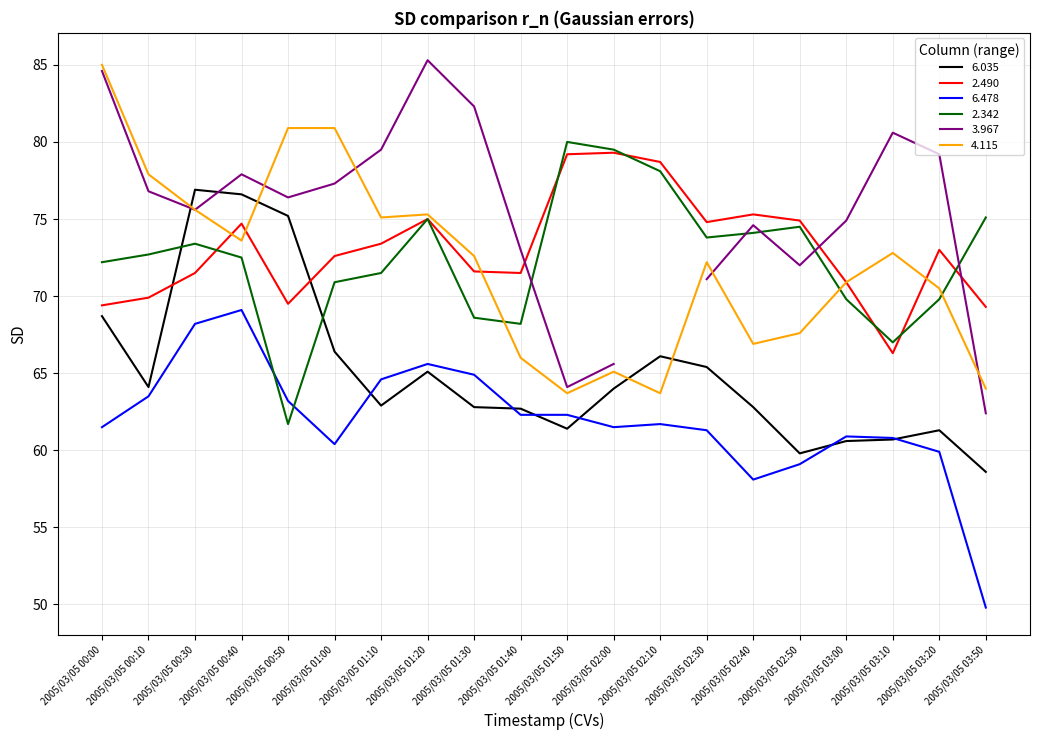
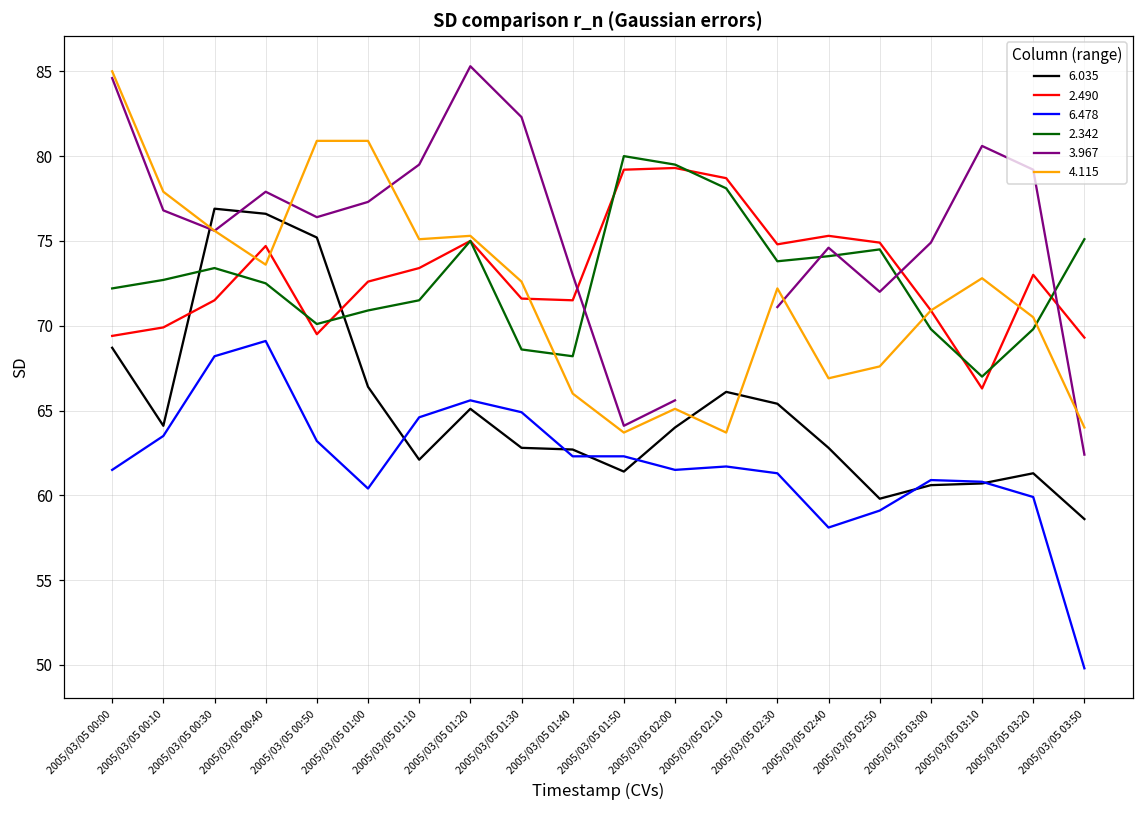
  {
    "6.035": {
      "2005/03/05 00:00": 68.7,
      "2005/03/05 00:10": 64.1,
      "2005/03/05 00:30": 76.9,
      "2005/03/05 00:40": 76.6,
      "2005/03/05 00:50": 75.2,
      "2005/03/05 01:00": 66.4,
-     "2005/03/05 01:10": 62.9,
+     "2005/03/05 01:10": 62.1,
      "2005/03/05 01:20": 65.1,
      "2005/03/05 01:30": 62.8,
      "2005/03/05 01:40": 62.7,
      "2005/03/05 01:50": 61.4,
      "2005/03/05 02:00": 64.0,
      "2005/03/05 02:10": 66.1,
      "2005/03/05 02:30": 65.4,
      "2005/03/05 02:40": 62.8,
      "2005/03/05 02:50": 59.8,
      "2005/03/05 03:00": 60.6,
      "2005/03/05 03:20": 61.3,
      "2005/03/05 03:50": 58.6
    },
    "2.490": {
      "2005/03/05 00:00": 69.4,
      "2005/03/05 00:10": 69.9,
      "2005/03/05 00:30": 71.5,
      "2005/03/05 00:40": 74.7,
      "2005/03/05 00:50": 69.5,
      "2005/03/05 01:00": 72.6,
      "2005/03/05 01:10": 73.4,
      "2005/03/05 01:30": 71.6,
      "2005/03/05 01:40": 71.5,
      "2005/03/05 01:50": 79.2,
      "2005/03/05 02:00": 79.3,
      "2005/03/05 02:10": 78.7,
      "2005/03/05 02:30": 74.8,
      "2005/03/05 02:40": 75.3,
      "2005/03/05 02:50": 74.9,
      "2005/03/05 03:10": 66.3,
      "2005/03/05 03:20": 73.0,
      "2005/03/05 03:50": 69.3
    },
    "6.478": {
      "2005/03/05 00:00": 61.5,
      "2005/03/05 00:10": 63.5,
      "2005/03/05 00:30": 68.2,
      "2005/03/05 00:40": 69.1,
      "2005/03/05 00:50": 63.2,
      "2005/03/05 01:00": 60.4,
      "2005/03/05 01:10": 64.6,
      "2005/03/05 01:20": 65.6,
      "2005/03/05 01:30": 64.9,
      "2005/03/05 01:40": 62.3,
      "2005/03/05 01:50": 62.3,
      "2005/03/05 02:00": 61.5,
      "2005/03/05 02:10": 61.7,
      "2005/03/05 02:30": 61.3,
      "2005/03/05 02:40": 58.1,
      "2005/03/05 02:50": 59.1,
      "2005/03/05 03:00": 60.9,
      "2005/03/05 03:20": 59.9,
      "2005/03/05 03:50": 49.8
    },
    "2.342": {
      "2005/03/05 00:00": 72.2,
      "2005/03/05 00:10": 72.7,
      "2005/03/05 00:30": 73.4,
      "2005/03/05 00:40": 72.5,
-     "2005/03/05 00:50": 61.7,
+     "2005/03/05 00:50": 70.1,
      "2005/03/05 01:00": 70.9,
      "2005/03/05 01:10": 71.5,
      "2005/03/05 01:30": 68.6,
      "2005/03/05 01:40": 68.2,
      "2005/03/05 01:50": 80.0,
      "2005/03/05 02:00": 79.5,
      "2005/03/05 02:10": 78.1,
      "2005/03/05 02:30": 73.8,
      "2005/03/05 02:40": 74.1,
      "2005/03/05 02:50": 74.5,
      "2005/03/05 03:00": 69.8,
      "2005/03/05 03:10": 67.0,
      "2005/03/05 03:20": 69.8,
      "2005/03/05 03:50": 75.1
    },
    "3.967": {
      "2005/03/05 00:00": 84.6,
      "2005/03/05 00:10": 76.8,
      "2005/03/05 00:40": 77.9,
      "2005/03/05 00:50": 76.4,
      "2005/03/05 01:00": 77.3,
      "2005/03/05 01:10": 79.5,
      "2005/03/05 01:20": 85.3,
      "2005/03/05 01:30": 82.3,
      "2005/03/05 01:40": 73.0,
      "2005/03/05 01:50": 64.1,
      "2005/03/05 02:00": 65.6,
      "2005/03/05 02:30": 71.1,
      "2005/03/05 02:40": 74.6,
      "2005/03/05 02:50": 72.0,
      "2005/03/05 03:00": 74.9,
      "2005/03/05 03:10": 80.6,
      "2005/03/05 03:50": 62.4
    },
    "4.115": {
      "2005/03/05 00:00": 85.0,
      "2005/03/05 00:10": 77.9,
      "2005/03/05 00:40": 73.6,
      "2005/03/05 00:50": 80.9,
      "2005/03/05 01:00": 80.9,
      "2005/03/05 01:10": 75.1,
      "2005/03/05 01:20": 75.3,
      "2005/03/05 01:30": 72.6,
      "2005/03/05 01:40": 66.0,
      "2005/03/05 01:50": 63.7,
      "2005/03/05 02:00": 65.1,
      "2005/03/05 02:10": 63.7,
      "2005/03/05 02:30": 72.2,
      "2005/03/05 02:40": 66.9,
      "2005/03/05 02:50": 67.6,
      "2005/03/05 03:10": 72.8,
      "2005/03/05 03:20": 70.5,
      "2005/03/05 03:50": 64.0
    }
  }
